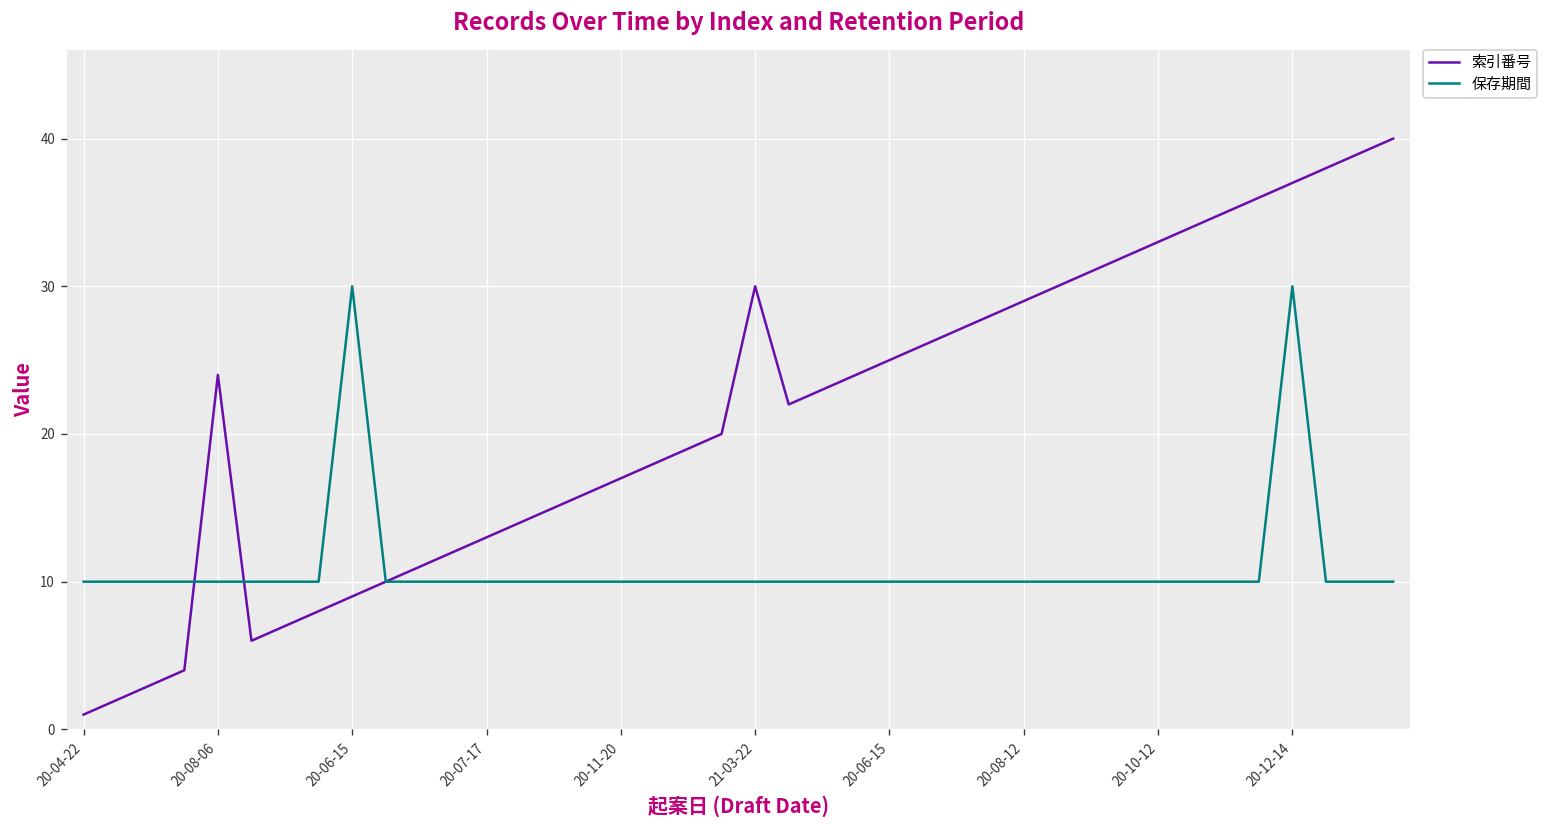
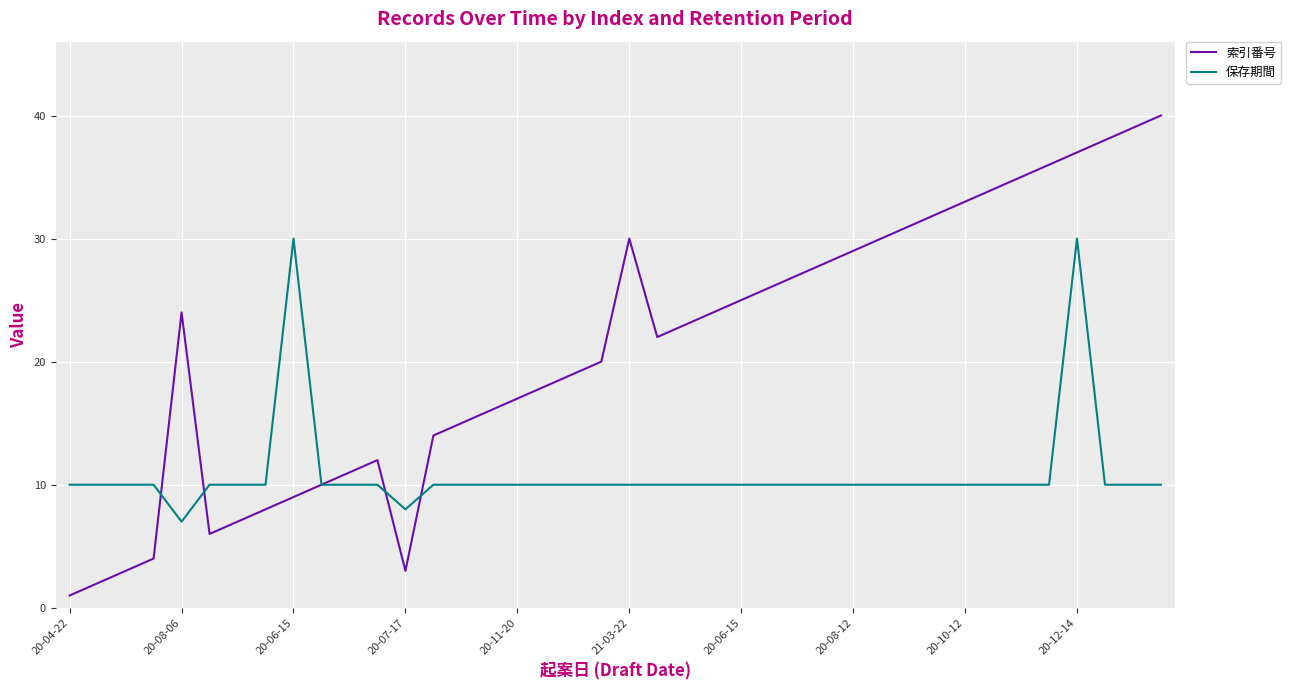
  {
    "索引番号": {
      "20-08-06": 24,
-     "20-07-17": 13,
+     "20-07-17": 3,
      "20-11-20": 17,
      "21-03-22": 30,
      "20-08-12": 29,
      "20-10-12": 33,
      "20-12-14": 37
    },
    "保存期間": {
-     "20-08-06": 10,
-     "20-07-17": 10,
+     "20-08-06": 7,
+     "20-07-17": 8,
      "20-11-20": 10,
      "21-03-22": 10,
      "20-08-12": 10,
      "20-10-12": 10,
      "20-12-14": 30
    }
  }
